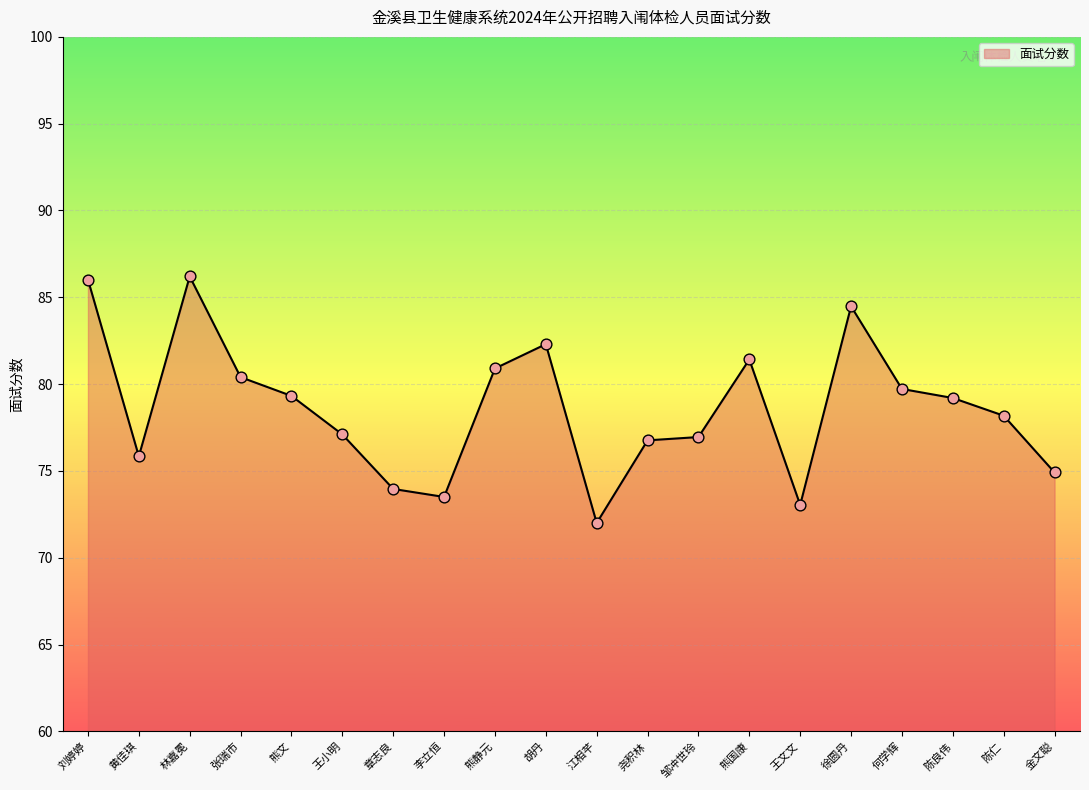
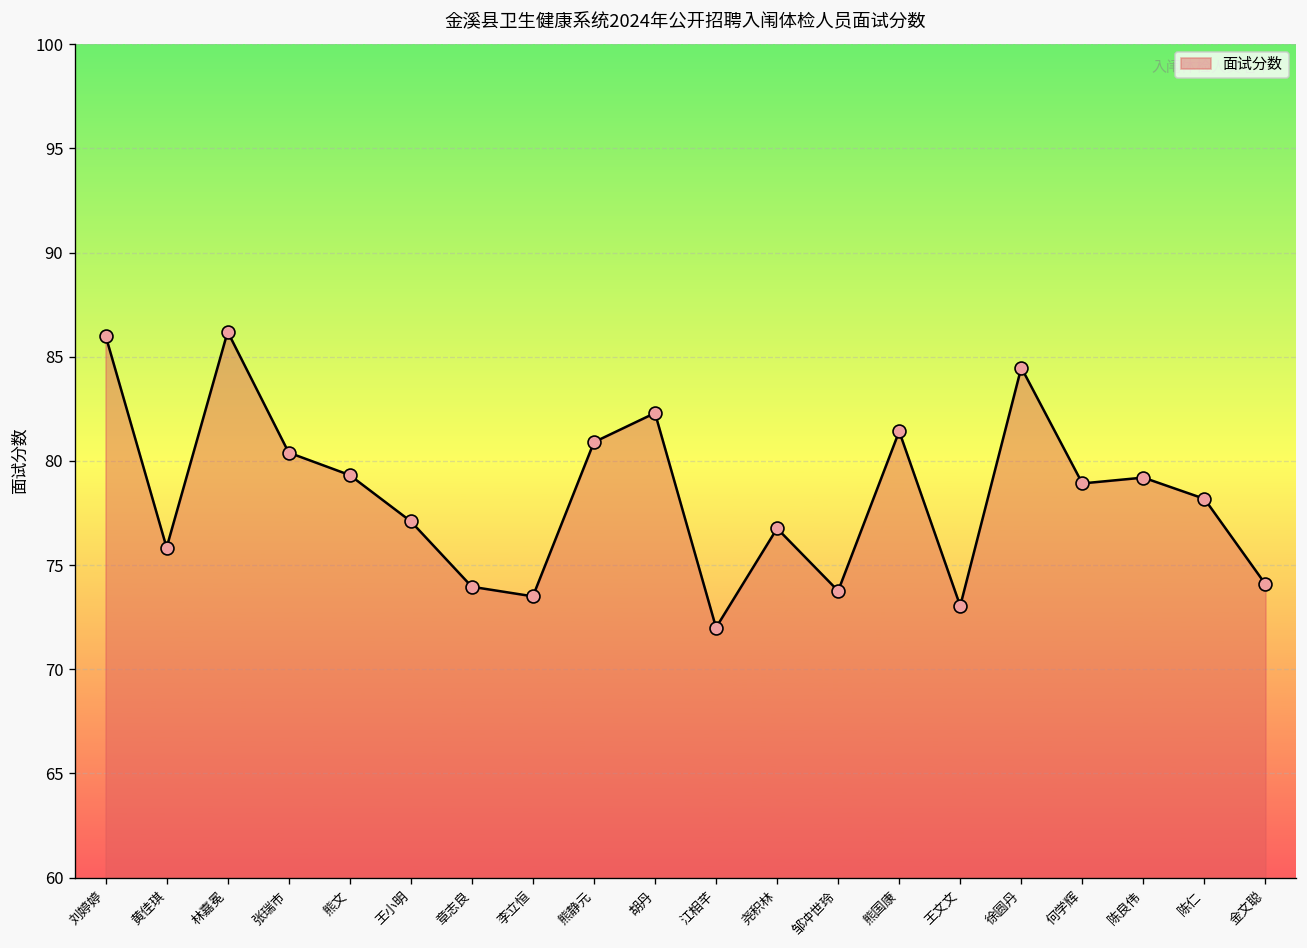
  {
    "刘婷婷": 86.0,
    "黄佳琪": 75.8,
    "林嘉冕": 86.2,
    "张瑞市": 80.4,
    "熊文": 79.3,
    "王小明": 77.1,
    "章志良": 74.0,
    "李立恒": 73.5,
    "熊静元": 80.9,
    "胡丹": 82.3,
    "江相芊": 72.0,
    "尧积林": 76.8,
-   "邹冲世玲": 77.0,
+   "邹冲世玲": 73.8,
    "熊国康": 81.4,
    "王文文": 73.0,
    "徐圆丹": 84.5,
-   "何学辉": 79.7,
+   "何学辉": 78.9,
    "陈良伟": 79.2,
    "陈仁": 78.2,
-   "金文聪": 74.9
+   "金文聪": 74.1
  }
